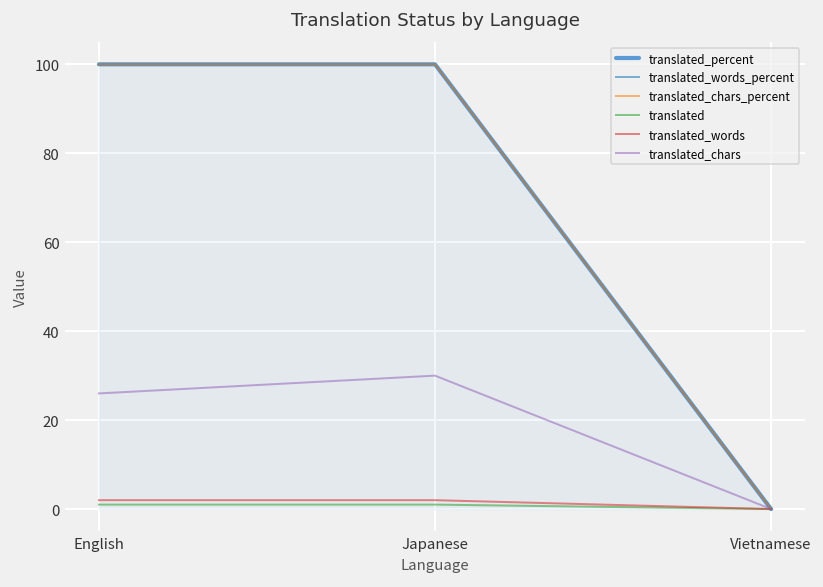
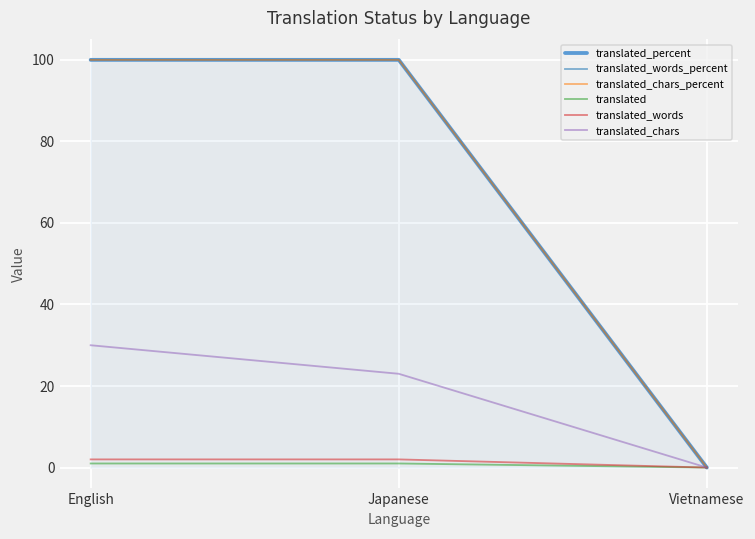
  {
    "translated_chars_percent": {
      "English": 100,
      "Japanese": 100
    },
    "translated": {
      "English": 1,
      "Japanese": 1
    },
    "translated_words": {
      "English": 2,
      "Japanese": 2
    },
    "translated_chars": {
-     "English": 26,
-     "Japanese": 30
+     "English": 30,
+     "Japanese": 23
    }
  }
